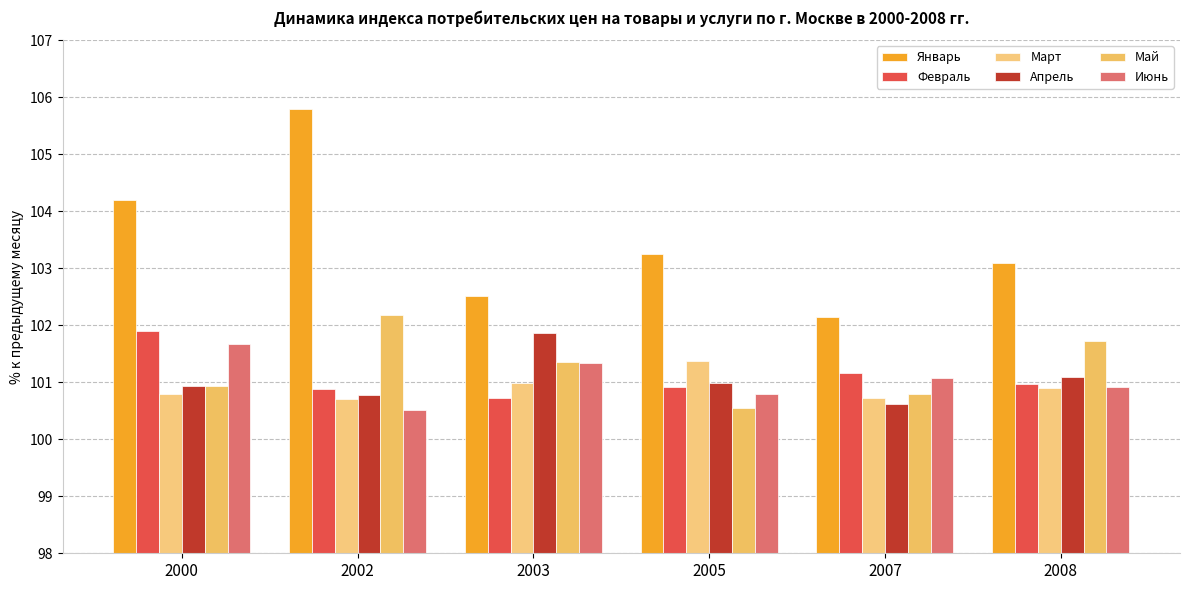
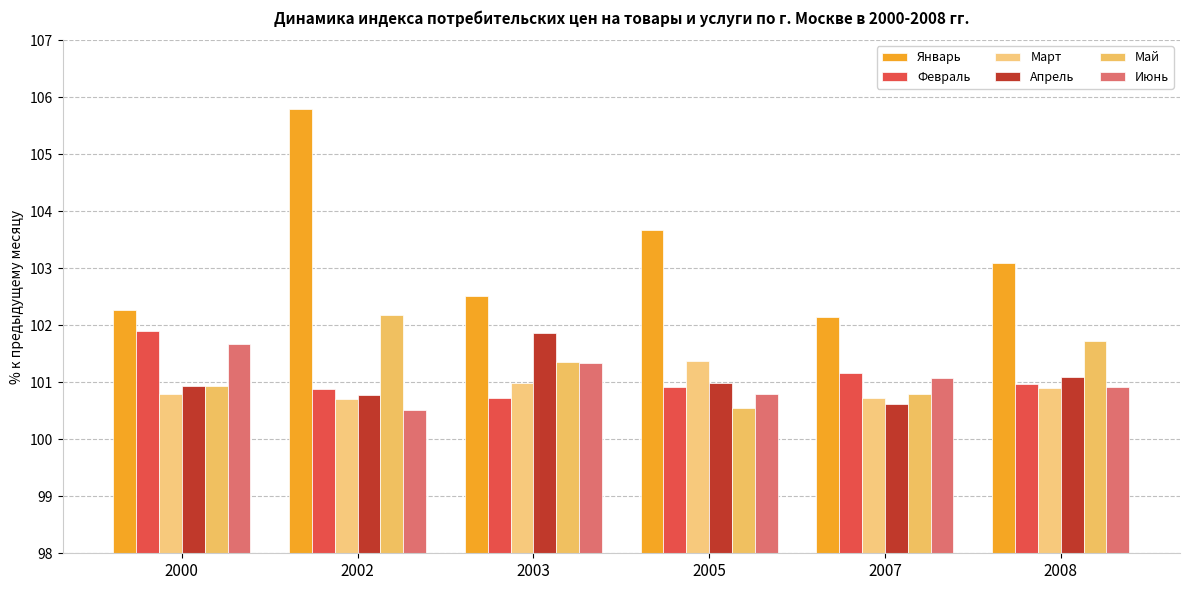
  {
    "Январь": {
-     "2000": 104.2,
+     "2000": 102.3,
      "2002": 105.8,
      "2003": 102.5,
-     "2005": 103.3,
+     "2005": 103.7,
      "2007": 102.2,
      "2008": 103.1
    }
  }
